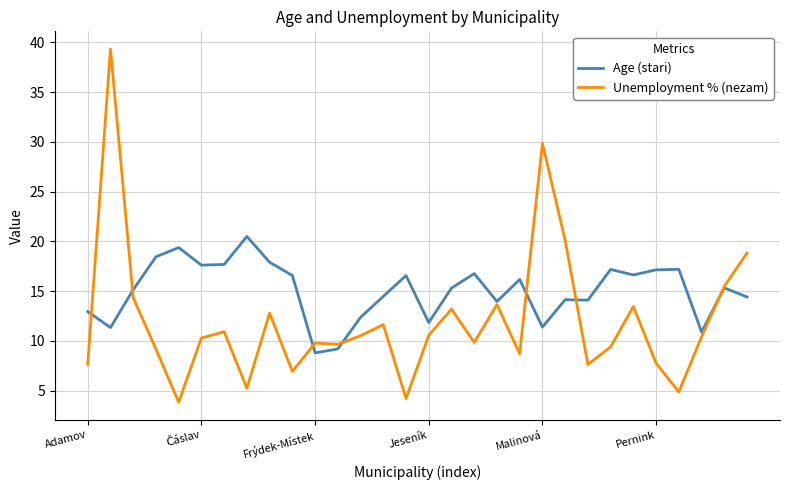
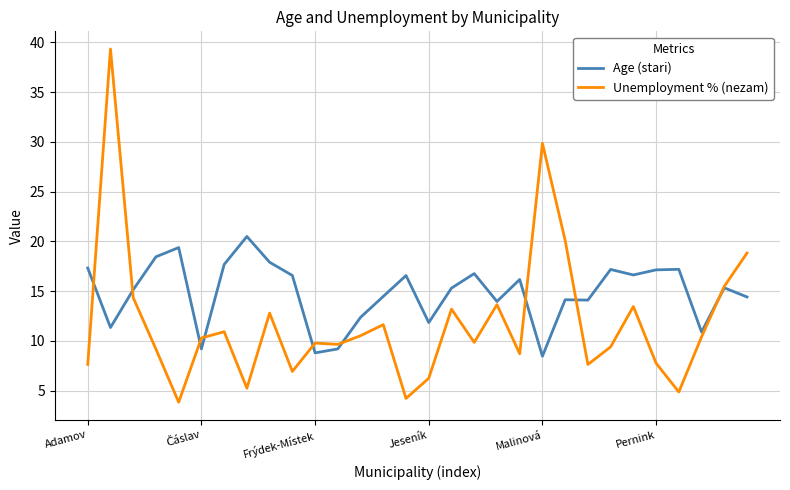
  {
    "Age (stari)": {
-     "Adamov": 13,
-     "Čáslav": 18,
+     "Adamov": 17,
+     "Čáslav": 9,
      "Frýdek-Místek": 9,
      "Jeseník": 12,
-     "Malinová": 11,
+     "Malinová": 8,
      "Pernink": 17
    },
    "Unemployment % (nezam)": {
      "Adamov": 8,
      "Čáslav": 10,
      "Frýdek-Místek": 10,
-     "Jeseník": 11,
+     "Jeseník": 6,
      "Malinová": 30,
      "Pernink": 8
    }
  }
